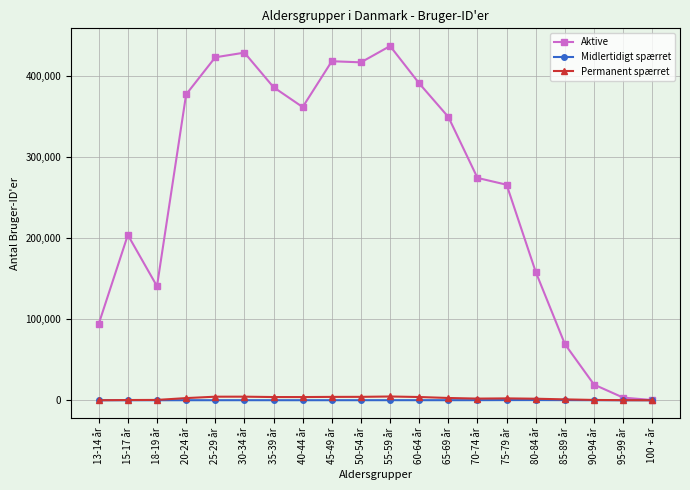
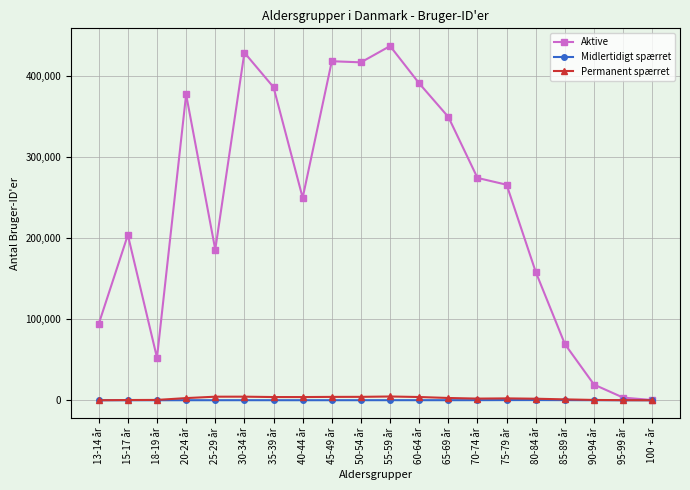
  {
    "Aktive": {
      "13-14 år": "90,000",
      "15-17 år": "200,000",
-     "18-19 år": "140,000",
+     "18-19 år": "50,000",
      "20-24 år": "380,000",
-     "25-29 år": "420,000",
+     "25-29 år": "190,000",
      "30-34 år": "430,000",
      "35-39 år": "390,000",
-     "40-44 år": "360,000",
+     "40-44 år": "250,000",
      "45-49 år": "420,000",
      "50-54 år": "420,000",
      "55-59 år": "440,000",
      "60-64 år": "390,000",
      "65-69 år": "350,000",
      "70-74 år": "270,000",
      "75-79 år": "270,000",
      "80-84 år": "160,000",
      "85-89 år": "70,000",
      "90-94 år": "20,000",
      "95-99 år": "0"
    },
    "Midlertidigt spærret": {
      "25-29 år": "0",
      "30-34 år": "0",
      "35-39 år": "0",
      "40-44 år": "0",
      "45-49 år": "0",
      "50-54 år": "0",
      "55-59 år": "0",
      "60-64 år": "0"
    },
    "Permanent spærret": {
      "25-29 år": "0",
      "30-34 år": "0",
      "35-39 år": "0",
      "40-44 år": "0",
      "45-49 år": "0",
      "50-54 år": "0",
      "55-59 år": "0",
      "60-64 år": "0"
    }
  }
